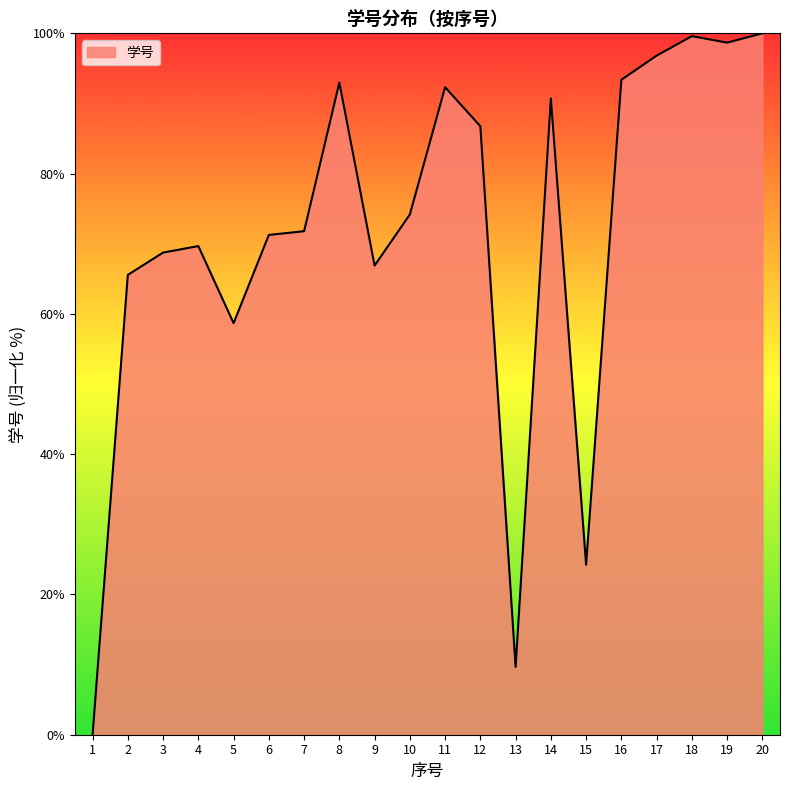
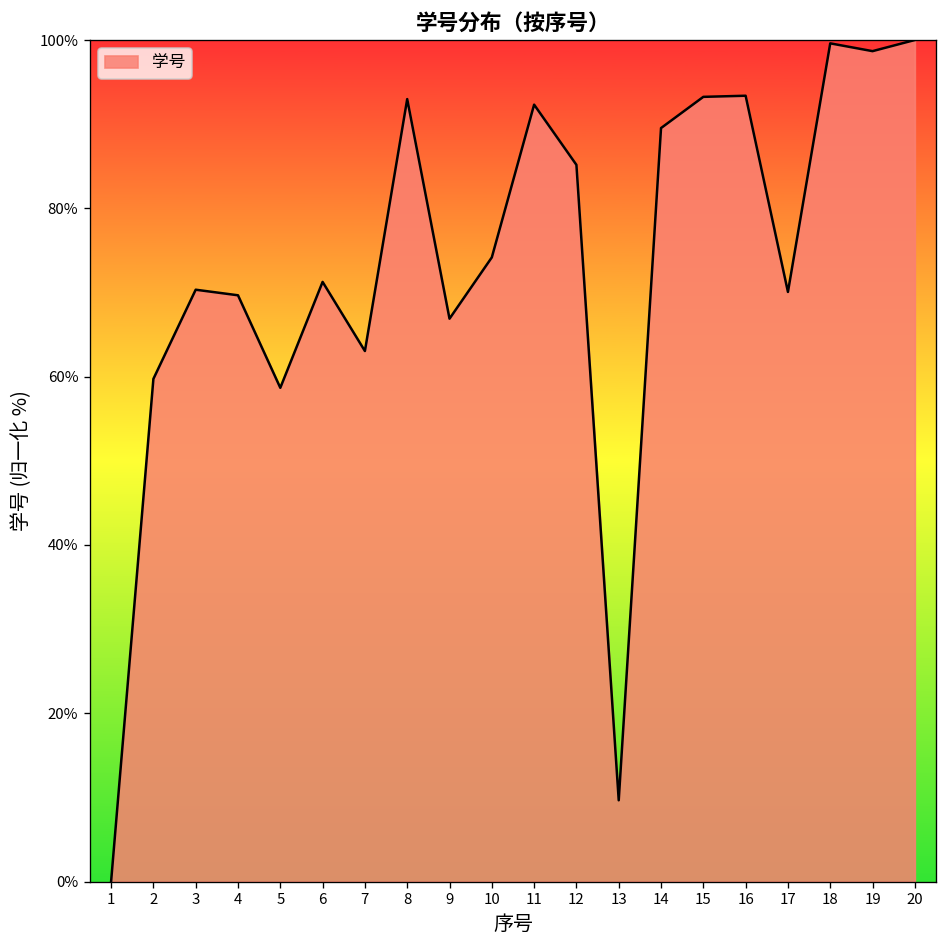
  {
    "1": "0%",
-   "2": "66%",
-   "3": "69%",
+   "2": "60%",
+   "3": "70%",
    "4": "70%",
    "5": "59%",
    "6": "71%",
-   "7": "72%",
+   "7": "63%",
    "8": "93%",
    "9": "67%",
    "10": "74%",
    "11": "92%",
-   "12": "87%",
+   "12": "85%",
    "13": "10%",
-   "14": "91%",
-   "15": "24%",
+   "14": "90%",
+   "15": "93%",
    "16": "93%",
-   "17": "97%",
+   "17": "70%",
    "18": "100%",
    "19": "99%",
    "20": "100%"
  }
